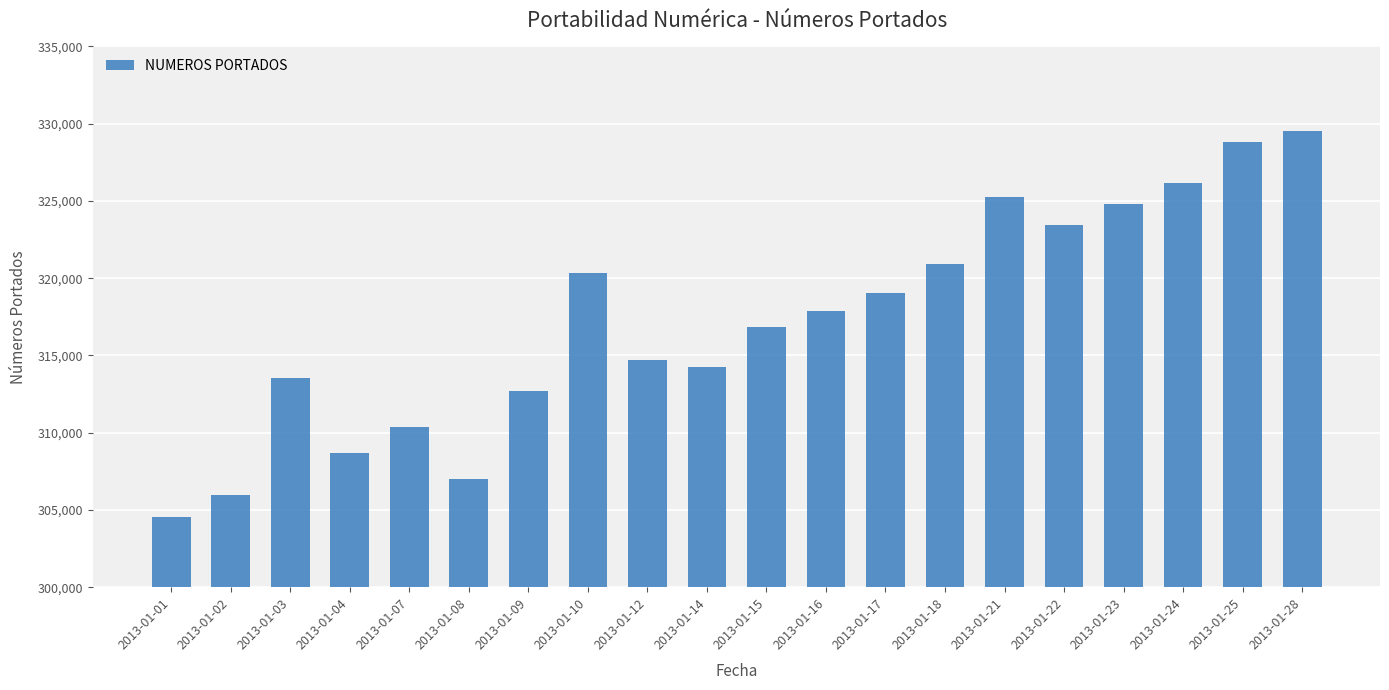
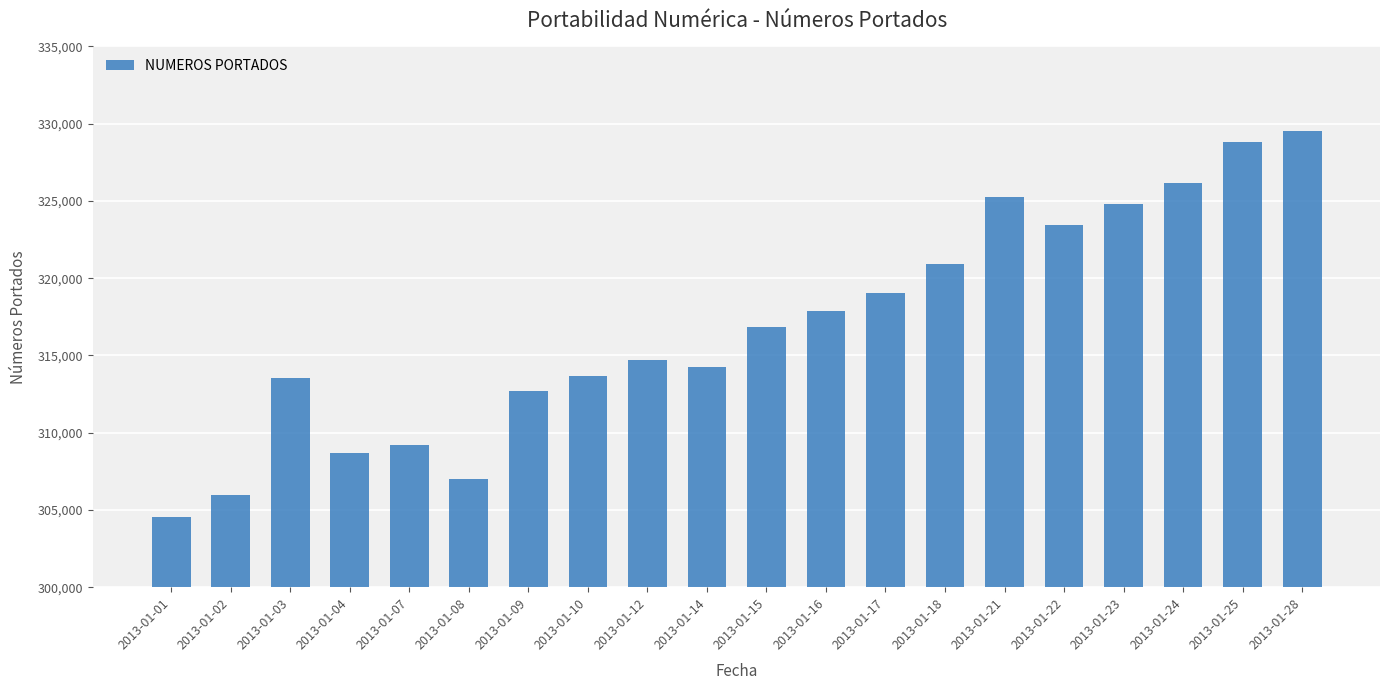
  {
    "2013-01-01": "304,600",
    "2013-01-02": "306,000",
    "2013-01-03": "313,600",
    "2013-01-04": "308,700",
-   "2013-01-07": "310,400",
+   "2013-01-07": "309,200",
    "2013-01-08": "307,000",
    "2013-01-09": "312,700",
-   "2013-01-10": "320,300",
+   "2013-01-10": "313,700",
    "2013-01-12": "314,700",
    "2013-01-14": "314,200",
    "2013-01-15": "316,800",
    "2013-01-16": "317,900",
    "2013-01-17": "319,000",
    "2013-01-18": "320,900",
    "2013-01-21": "325,300",
    "2013-01-22": "323,400",
    "2013-01-23": "324,800",
    "2013-01-24": "326,200",
    "2013-01-25": "328,800",
    "2013-01-28": "329,500"
  }
